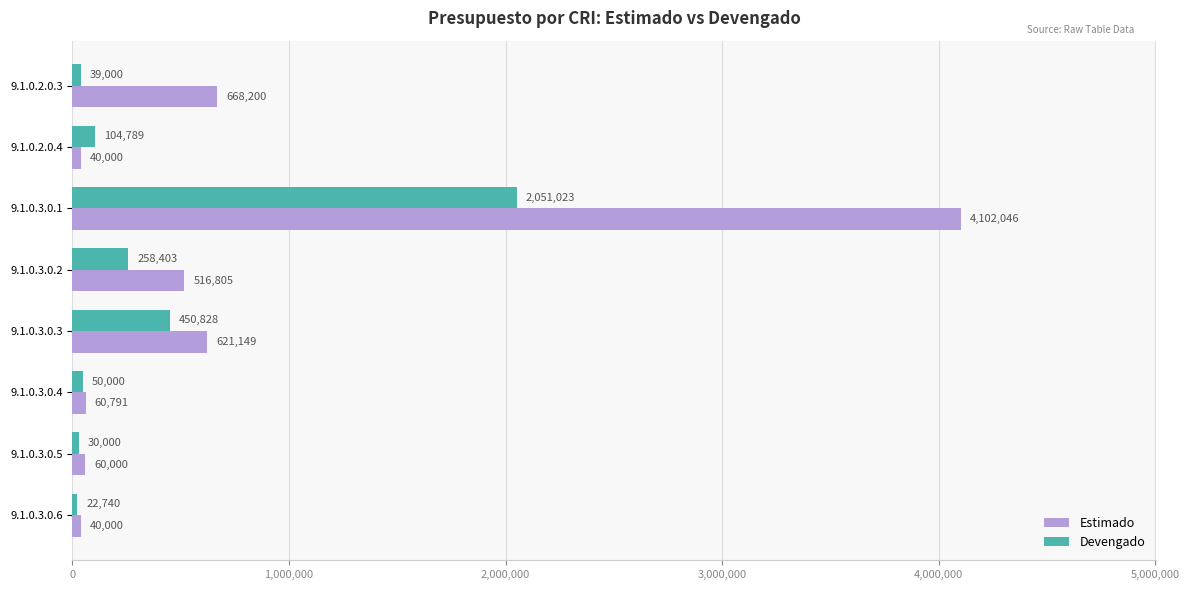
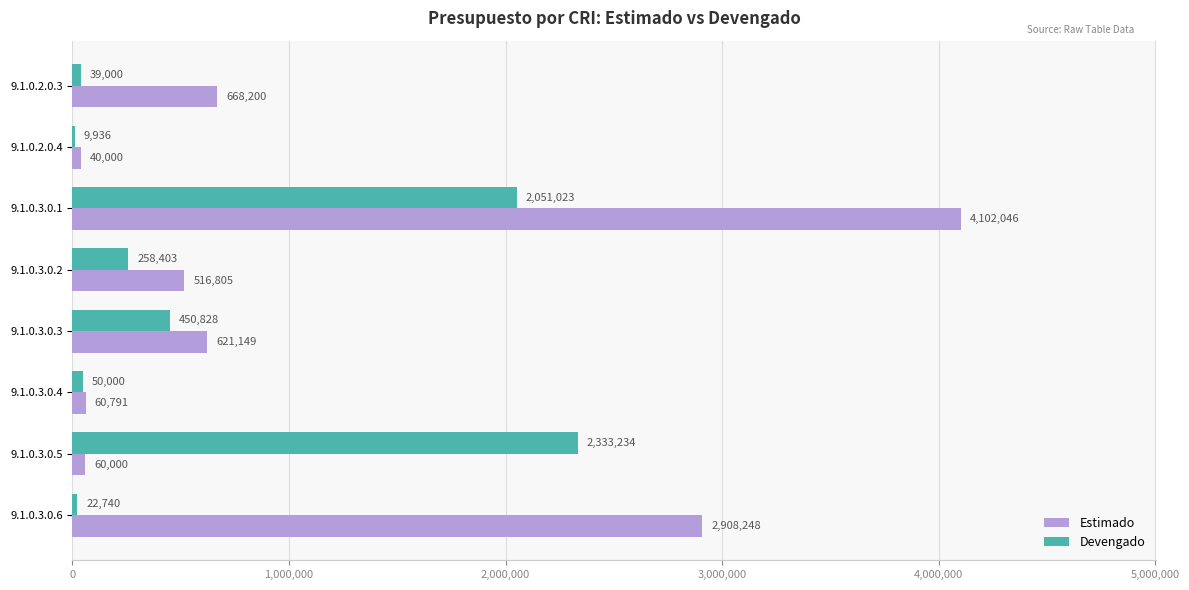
  {
    "Estimado": {
      "9.1.0.2.0.3": "668,200",
      "9.1.0.2.0.4": "40,000",
      "9.1.0.3.0.1": "4,102,046",
      "9.1.0.3.0.2": "516,805",
      "9.1.0.3.0.3": "621,149",
      "9.1.0.3.0.4": "60,791",
      "9.1.0.3.0.5": "60,000",
-     "9.1.0.3.0.6": "40,000"
+     "9.1.0.3.0.6": "2,908,248"
    },
    "Devengado": {
      "9.1.0.2.0.3": "39,000",
-     "9.1.0.2.0.4": "104,789",
+     "9.1.0.2.0.4": "9,936",
      "9.1.0.3.0.1": "2,051,023",
      "9.1.0.3.0.2": "258,403",
      "9.1.0.3.0.3": "450,828",
      "9.1.0.3.0.4": "50,000",
-     "9.1.0.3.0.5": "30,000",
+     "9.1.0.3.0.5": "2,333,234",
      "9.1.0.3.0.6": "22,740"
    }
  }
